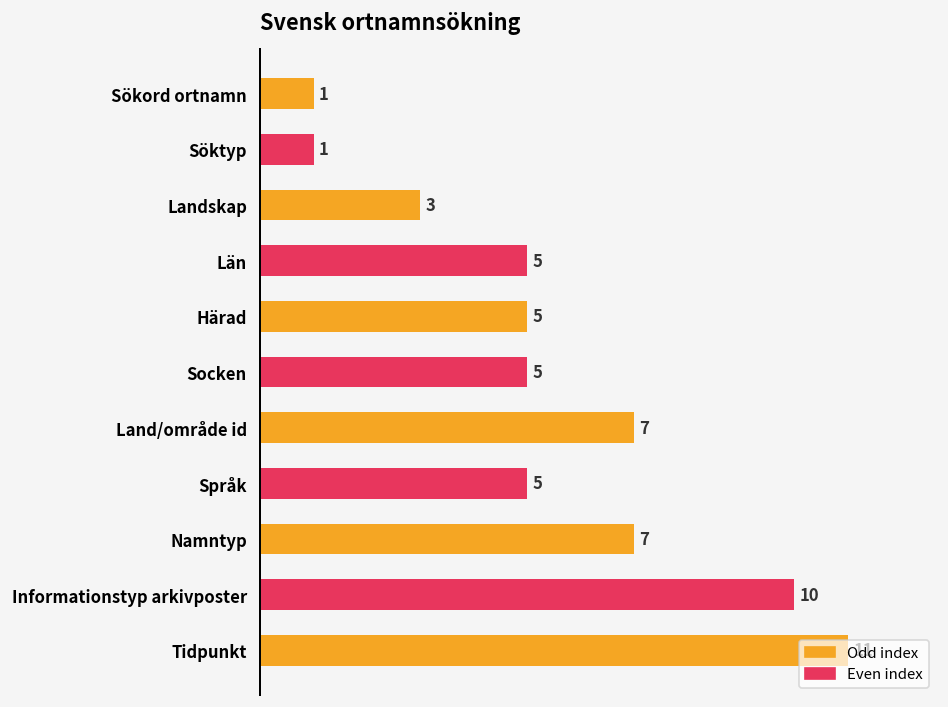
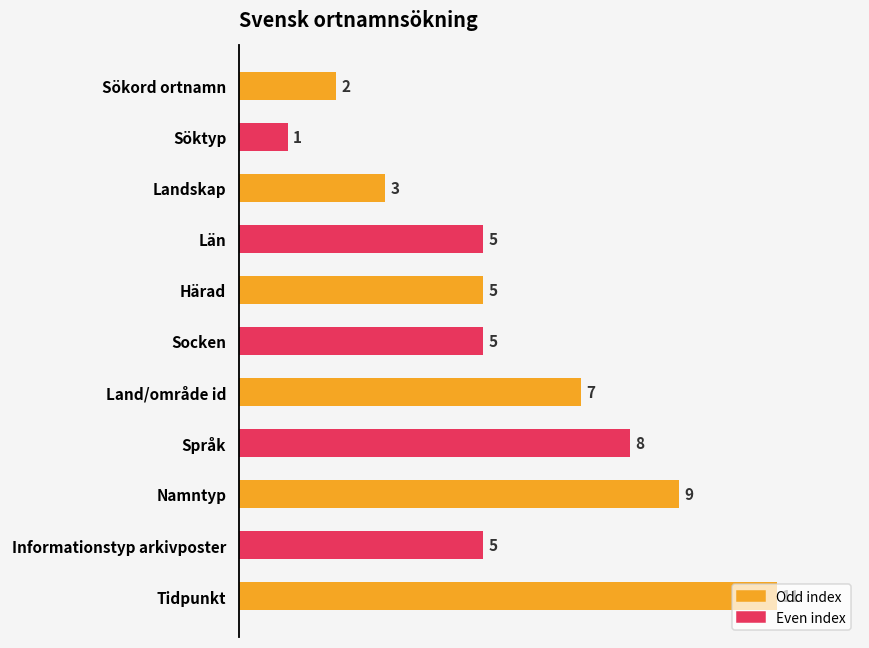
  {
-   "Sökord ortnamn": 1,
+   "Sökord ortnamn": 2,
    "Söktyp": 1,
    "Landskap": 3,
    "Län": 5,
    "Härad": 5,
    "Socken": 5,
    "Land/område id": 7,
-   "Språk": 5,
-   "Namntyp": 7,
-   "Informationstyp arkivposter": 10
+   "Språk": 8,
+   "Namntyp": 9,
+   "Informationstyp arkivposter": 5
  }
